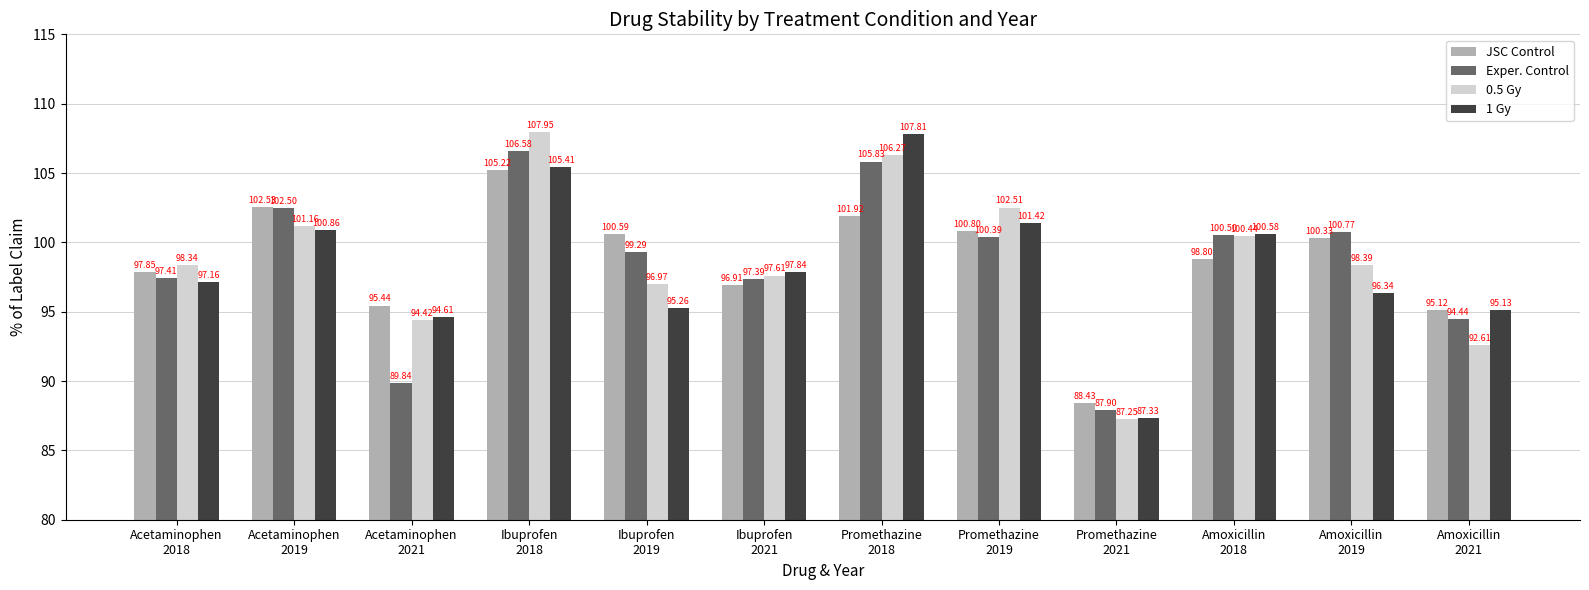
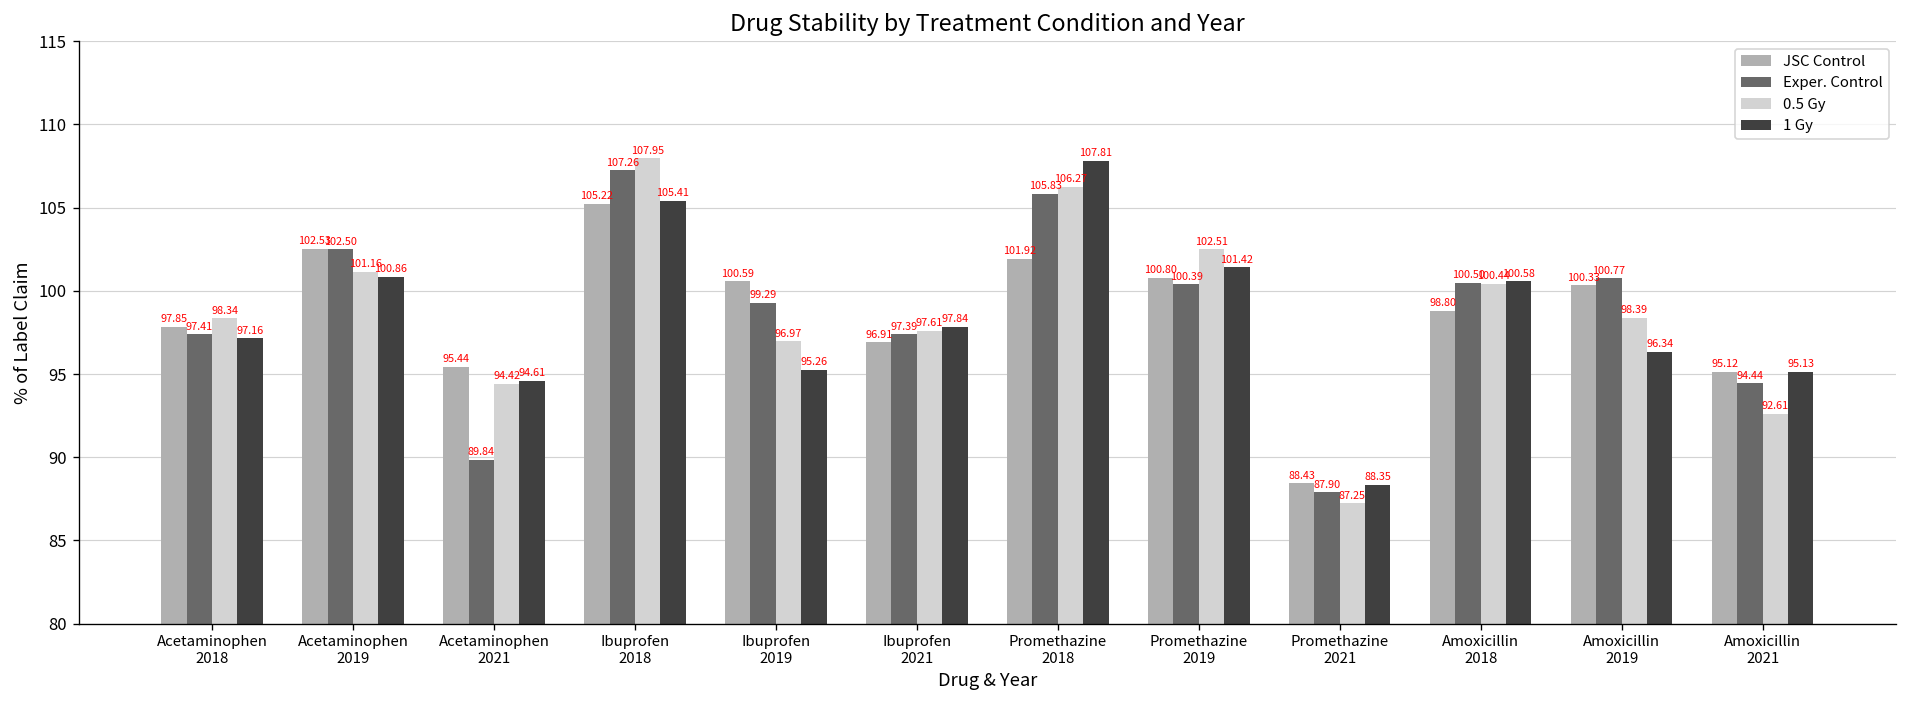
  {
    "JSC Control": {
      "Acetaminophen 2018": 97.85,
      "Acetaminophen 2021": 95.44,
      "Ibuprofen 2018": 105.22,
      "Ibuprofen 2019": 100.59,
      "Ibuprofen 2021": 96.91,
      "Promethazine 2018": 101.92,
      "Promethazine 2019": 100.80,
      "Promethazine 2021": 88.43,
      "Amoxicillin 2018": 98.80,
      "Amoxicillin 2019": 100.33,
      "Amoxicillin 2021": 95.12
    },
    "Exper. Control": {
      "Acetaminophen 2018": 97.41,
      "Acetaminophen 2021": 89.84,
-     "Ibuprofen 2018": 106.58,
+     "Ibuprofen 2018": 107.26,
      "Ibuprofen 2019": 99.29,
      "Ibuprofen 2021": 97.39,
      "Promethazine 2018": 105.83,
      "Promethazine 2019": 100.39,
      "Promethazine 2021": 87.90,
      "Amoxicillin 2019": 100.77,
      "Amoxicillin 2021": 94.44
    },
    "0.5 Gy": {
      "Acetaminophen 2018": 98.34,
      "Acetaminophen 2019": 101.16,
      "Acetaminophen 2021": 94.42,
      "Ibuprofen 2018": 107.95,
      "Ibuprofen 2019": 96.97,
      "Ibuprofen 2021": 97.61,
      "Promethazine 2018": 106.27,
      "Promethazine 2019": 102.51,
      "Promethazine 2021": 87.25,
      "Amoxicillin 2019": 98.39,
      "Amoxicillin 2021": 92.61
    },
    "1 Gy": {
      "Acetaminophen 2018": 97.16,
      "Acetaminophen 2019": 100.86,
      "Acetaminophen 2021": 94.61,
      "Ibuprofen 2018": 105.41,
      "Ibuprofen 2019": 95.26,
      "Ibuprofen 2021": 97.84,
      "Promethazine 2018": 107.81,
      "Promethazine 2019": 101.42,
-     "Promethazine 2021": 87.33,
+     "Promethazine 2021": 88.35,
      "Amoxicillin 2019": 96.34,
      "Amoxicillin 2021": 95.13
    }
  }
